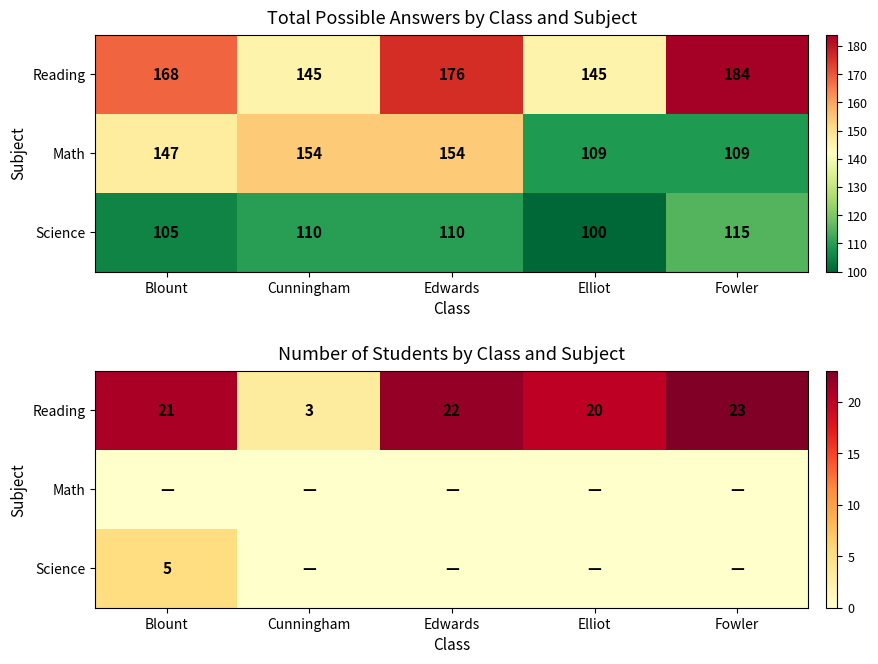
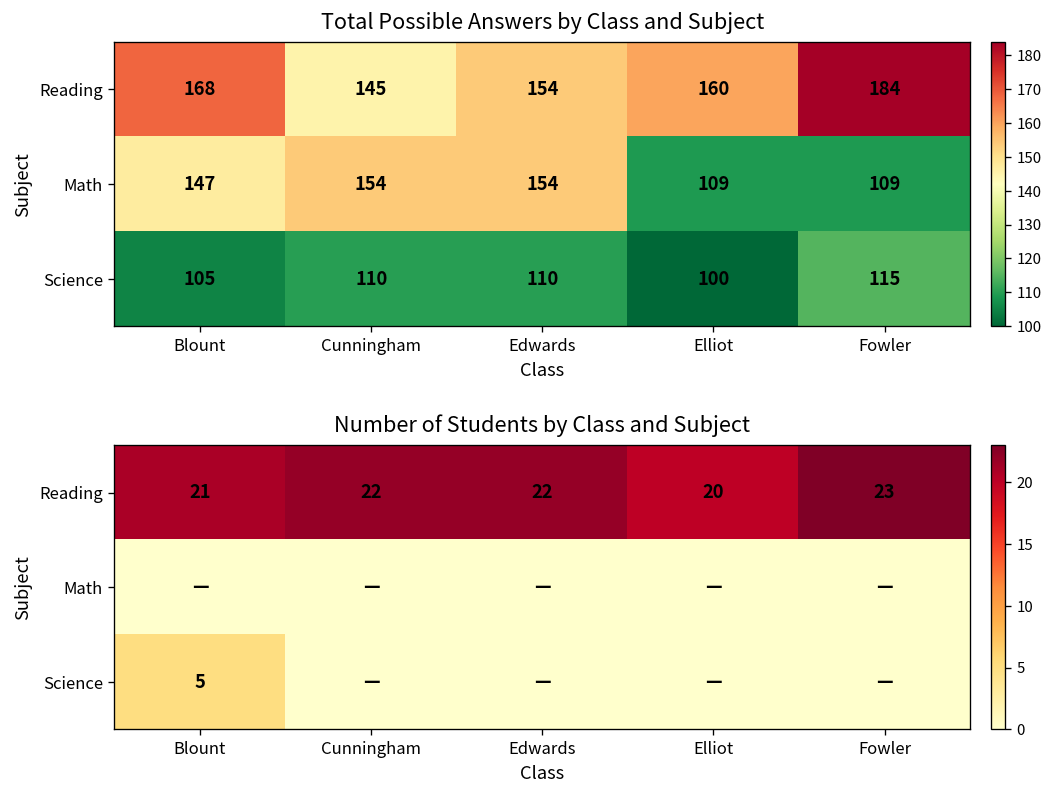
  {
    "Total Possible Answers by Class and Subject": {
      "Reading": {
        "Blount": 168,
        "Cunningham": 145,
-       "Edwards": 176,
-       "Elliot": 145,
+       "Edwards": 154,
+       "Elliot": 160,
        "Fowler": 184
      },
      "Math": {
        "Blount": 147,
        "Cunningham": 154,
        "Edwards": 154,
        "Elliot": 109,
        "Fowler": 109
      },
      "Science": {
        "Blount": 105,
        "Cunningham": 110,
        "Edwards": 110,
        "Elliot": 100,
        "Fowler": 115
      }
    },
    "Number of Students by Class and Subject": {
      "Reading": {
        "Blount": 21,
-       "Cunningham": 3,
+       "Cunningham": 22,
        "Edwards": 22,
        "Elliot": 20,
        "Fowler": 23
      },
      "Science": {
        "Blount": 5
      }
    }
  }
